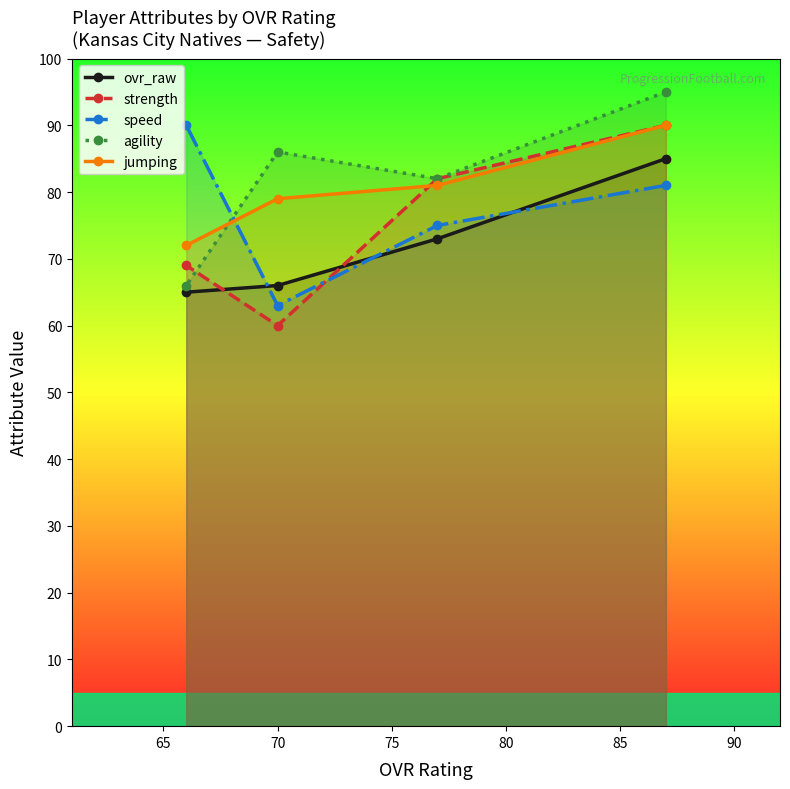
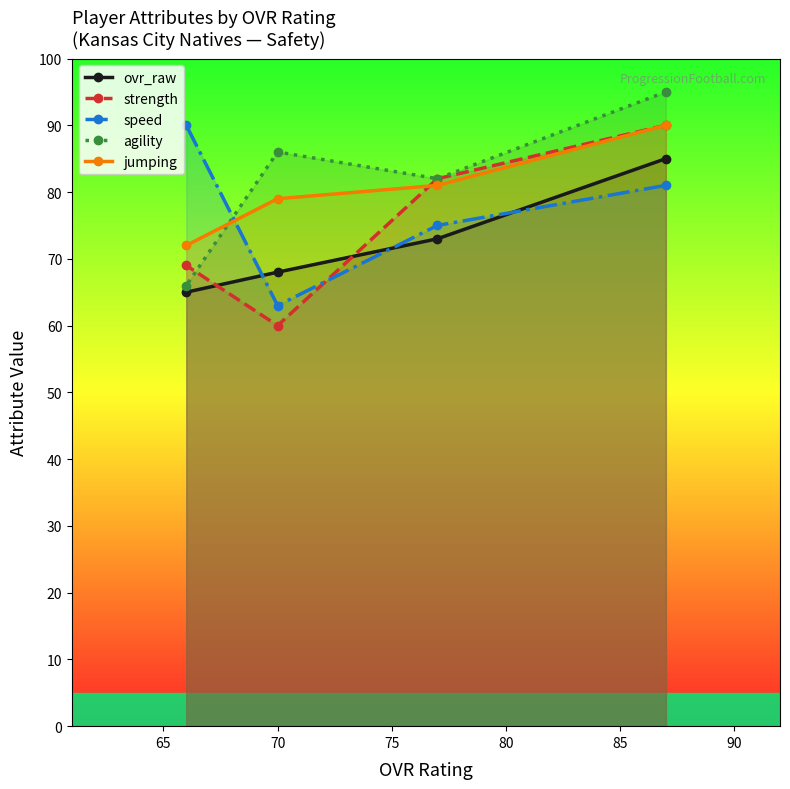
  {
    "ovr_raw": {
-     "70": 66
+     "70": 68
    },
    "strength": {
      "70": 60
    },
    "speed": {
      "70": 63
    },
    "agility": {
      "70": 86
    },
    "jumping": {
      "70": 79
    }
  }
